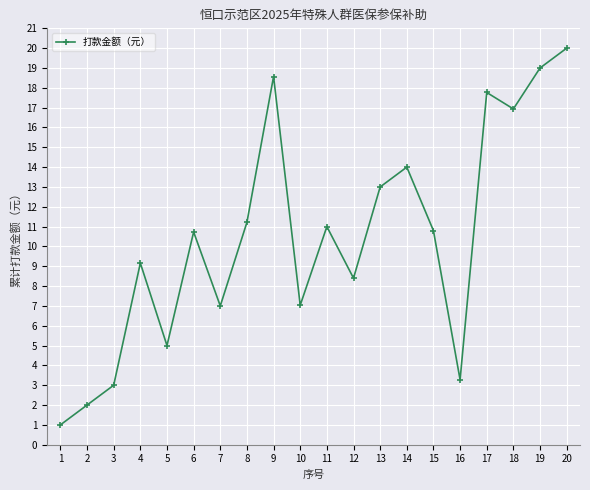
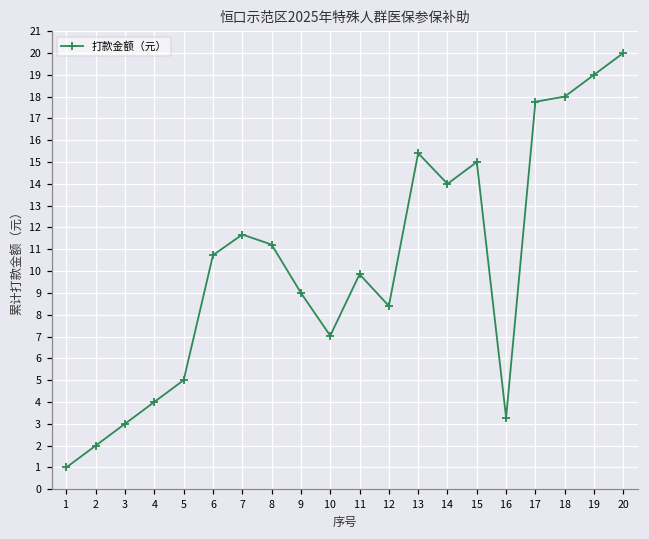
  {
    "1": 1.0,
    "2": 2.0,
    "3": 3.0,
-   "4": 9.2,
+   "4": 4.0,
    "5": 5.0,
    "6": 10.7,
-   "7": 7.0,
+   "7": 11.7,
    "8": 11.2,
-   "9": 18.6,
+   "9": 9.0,
    "10": 7.0,
-   "11": 11.0,
+   "11": 9.9,
    "12": 8.4,
-   "13": 13.0,
+   "13": 15.4,
    "14": 14.0,
-   "15": 10.8,
+   "15": 15.0,
    "16": 3.3,
    "17": 17.8,
-   "18": 16.9,
+   "18": 18.0,
    "19": 19.0,
    "20": 20.0
  }
